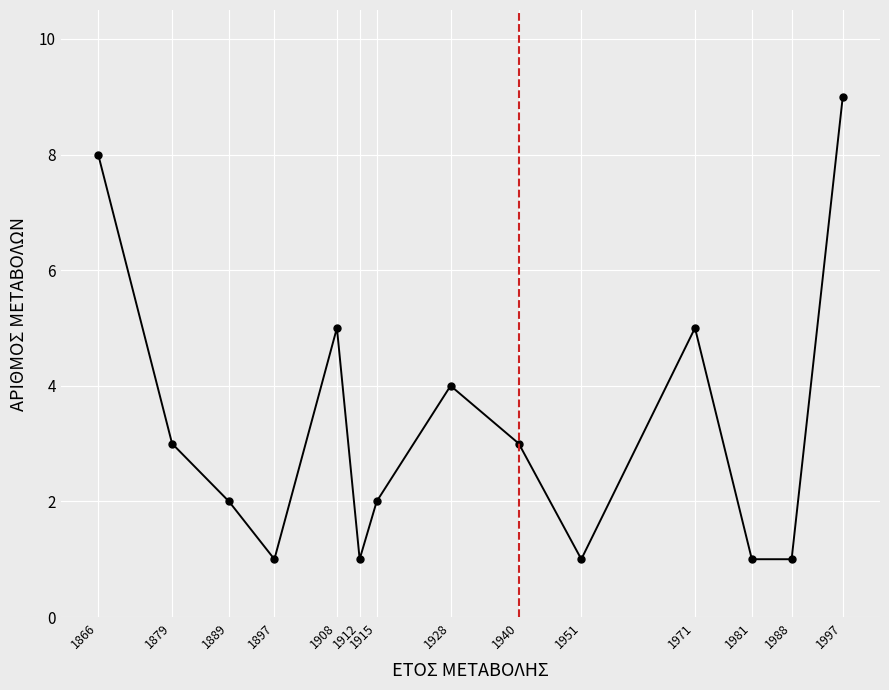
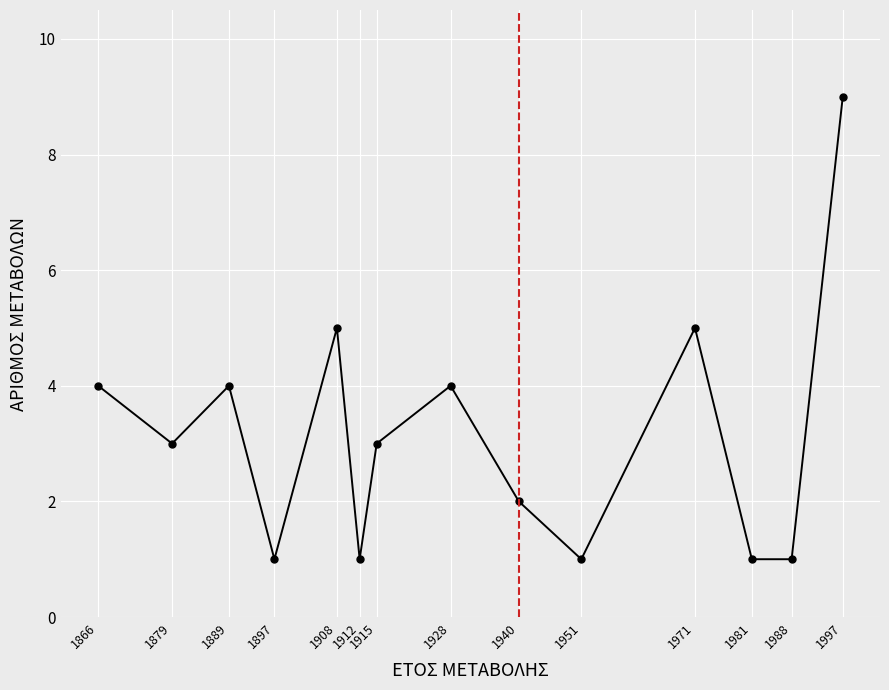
  {
-   "1866": 8,
+   "1866": 4,
    "1879": 3,
-   "1889": 2,
+   "1889": 4,
    "1897": 1,
    "1908": 5,
    "1912": 1,
-   "1915": 2,
+   "1915": 3,
    "1928": 4,
-   "1940": 3,
+   "1940": 2,
    "1951": 1,
    "1971": 5,
    "1981": 1,
    "1988": 1,
    "1997": 9
  }
